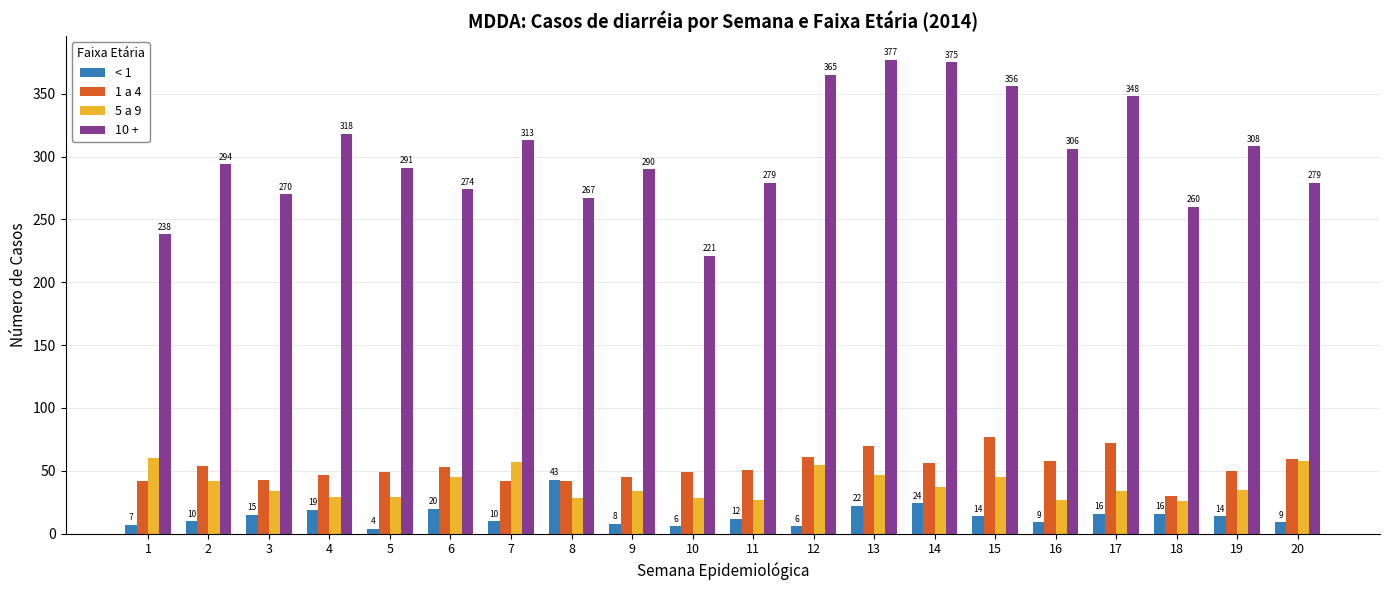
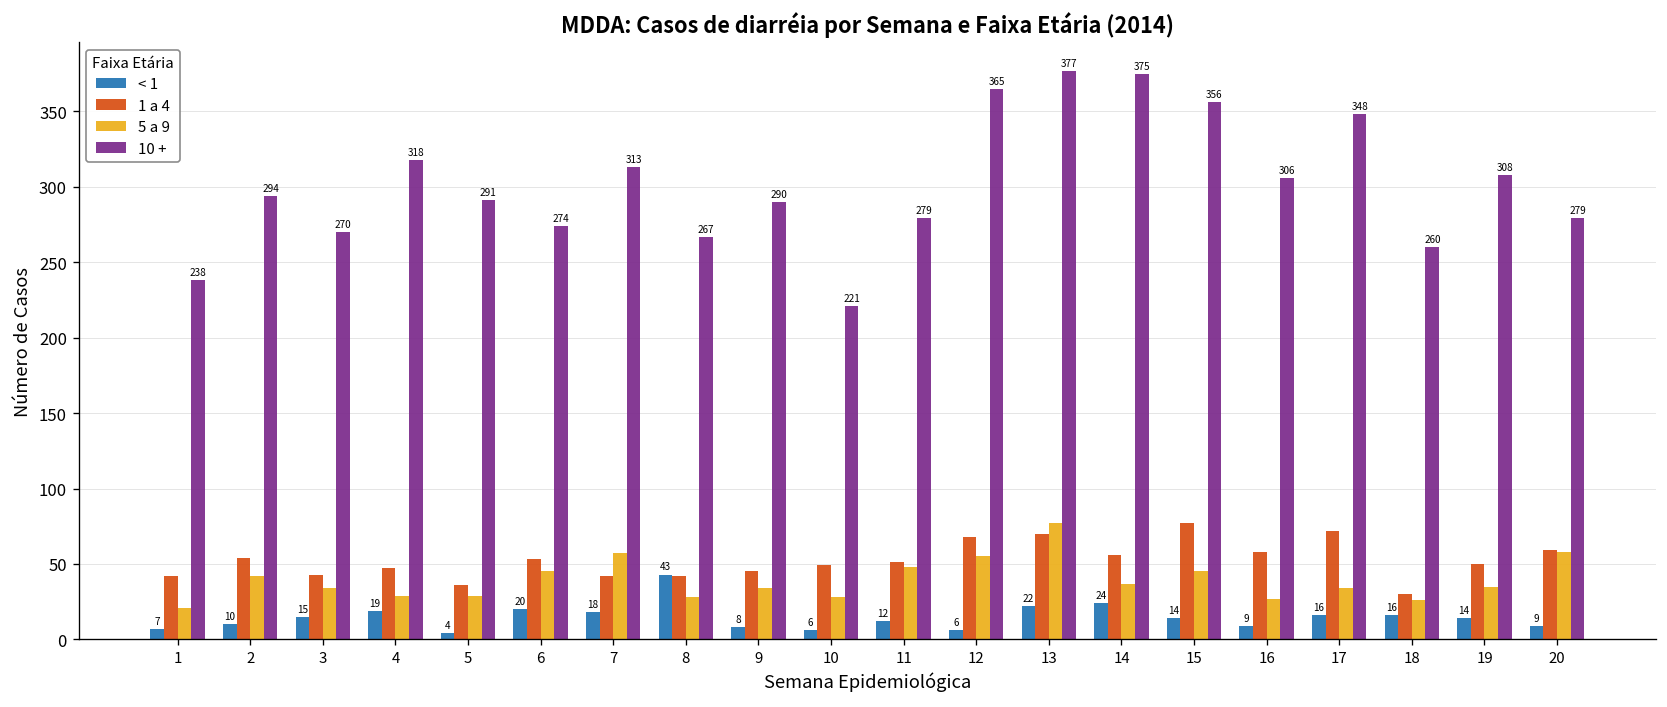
  {
    "< 1": {
      "1": 7,
      "2": 10,
      "3": 15,
      "4": 19,
      "5": 4,
      "6": 20,
-     "7": 10,
+     "7": 18,
      "8": 43,
      "9": 8,
      "10": 6,
      "11": 12,
      "12": 6,
      "13": 22,
      "14": 24,
      "15": 14,
      "16": 9,
      "17": 16,
      "18": 16,
      "19": 14,
      "20": 9
    },
    "1 a 4": {
      "1": 42,
      "2": 54,
      "3": 43,
      "4": 47,
-     "5": 49,
+     "5": 36,
      "6": 53,
      "7": 42,
      "8": 42,
      "9": 45,
      "10": 49,
      "11": 51,
-     "12": 61,
+     "12": 68,
      "13": 70,
      "14": 56,
      "15": 77,
      "16": 58,
      "17": 72,
      "18": 30,
      "19": 50,
      "20": 59
    },
    "5 a 9": {
-     "1": 60,
+     "1": 21,
      "2": 42,
      "3": 34,
      "4": 29,
      "5": 29,
      "6": 45,
      "7": 57,
      "8": 28,
      "9": 34,
      "10": 28,
-     "11": 27,
+     "11": 48,
      "12": 55,
-     "13": 47,
+     "13": 77,
      "14": 37,
      "15": 45,
      "16": 27,
      "17": 34,
      "18": 26,
      "19": 35,
      "20": 58
    },
    "10 +": {
      "1": 238,
      "2": 294,
      "3": 270,
      "4": 318,
      "5": 291,
      "6": 274,
      "7": 313,
      "8": 267,
      "9": 290,
      "10": 221,
      "11": 279,
      "12": 365,
      "13": 377,
      "14": 375,
      "15": 356,
      "16": 306,
      "17": 348,
      "18": 260,
      "19": 308,
      "20": 279
    }
  }
